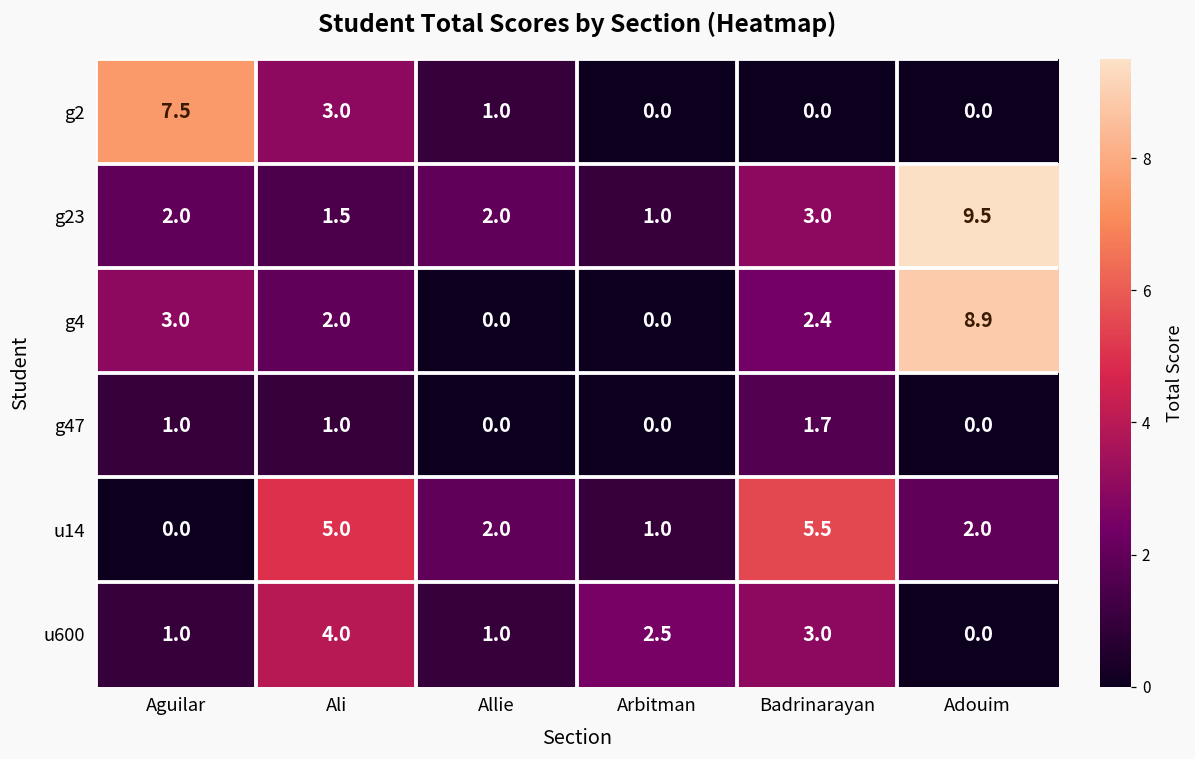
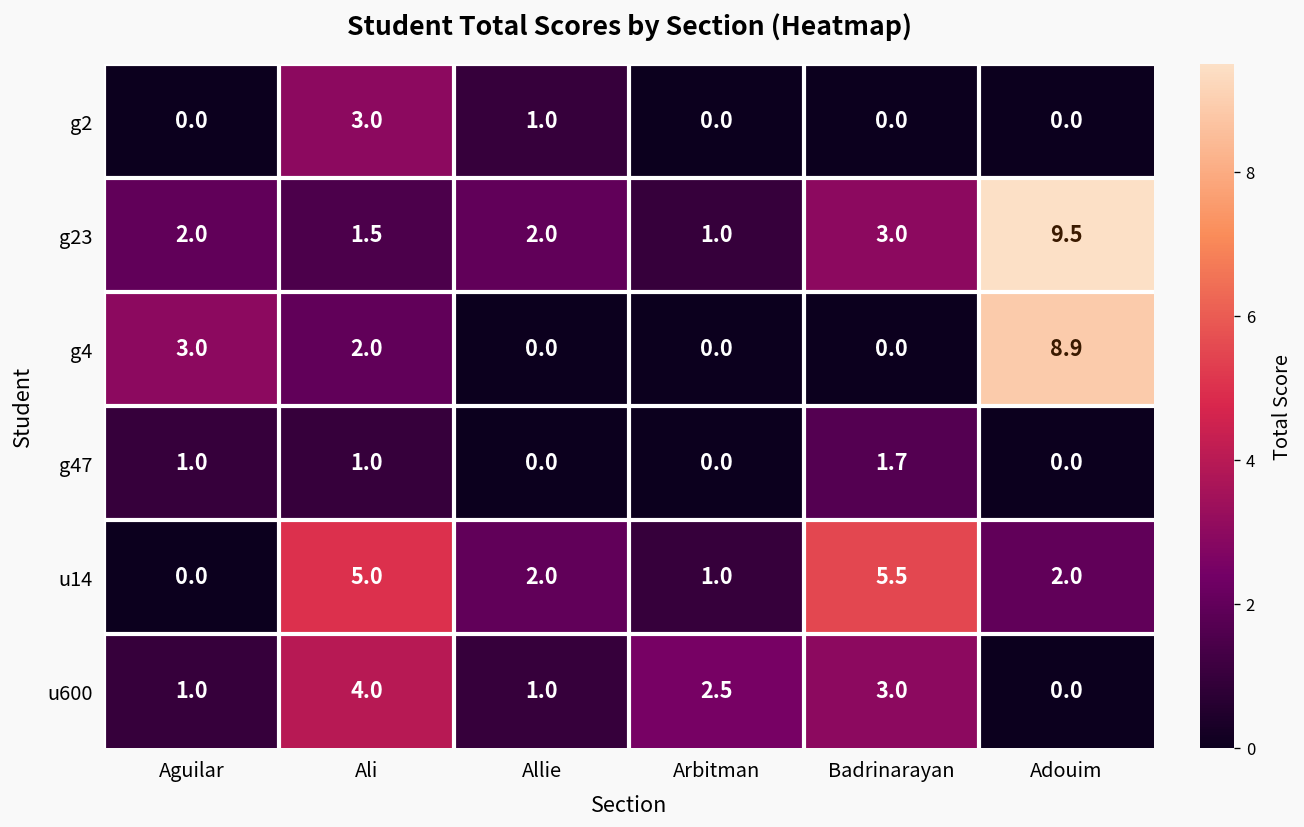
  {
    "g2": {
-     "Aguilar": 7.5,
+     "Aguilar": 0.0,
      "Ali": 3.0,
      "Allie": 1.0,
      "Arbitman": 0.0,
      "Badrinarayan": 0.0,
      "Adouim": 0.0
    },
    "g23": {
      "Aguilar": 2.0,
      "Ali": 1.5,
      "Allie": 2.0,
      "Arbitman": 1.0,
      "Badrinarayan": 3.0,
      "Adouim": 9.5
    },
    "g4": {
      "Aguilar": 3.0,
      "Ali": 2.0,
      "Allie": 0.0,
      "Arbitman": 0.0,
-     "Badrinarayan": 2.4,
+     "Badrinarayan": 0.0,
      "Adouim": 8.9
    },
    "g47": {
      "Aguilar": 1.0,
      "Ali": 1.0,
      "Allie": 0.0,
      "Arbitman": 0.0,
      "Badrinarayan": 1.7,
      "Adouim": 0.0
    },
    "u14": {
      "Aguilar": 0.0,
      "Ali": 5.0,
      "Allie": 2.0,
      "Arbitman": 1.0,
      "Badrinarayan": 5.5,
      "Adouim": 2.0
    },
    "u600": {
      "Aguilar": 1.0,
      "Ali": 4.0,
      "Allie": 1.0,
      "Arbitman": 2.5,
      "Badrinarayan": 3.0,
      "Adouim": 0.0
    }
  }
